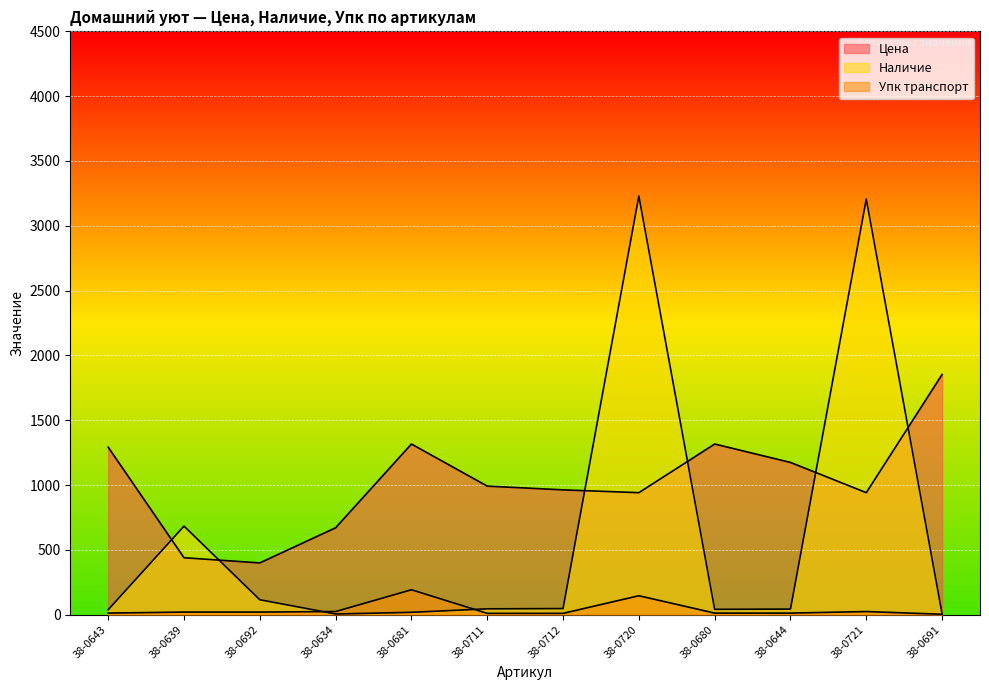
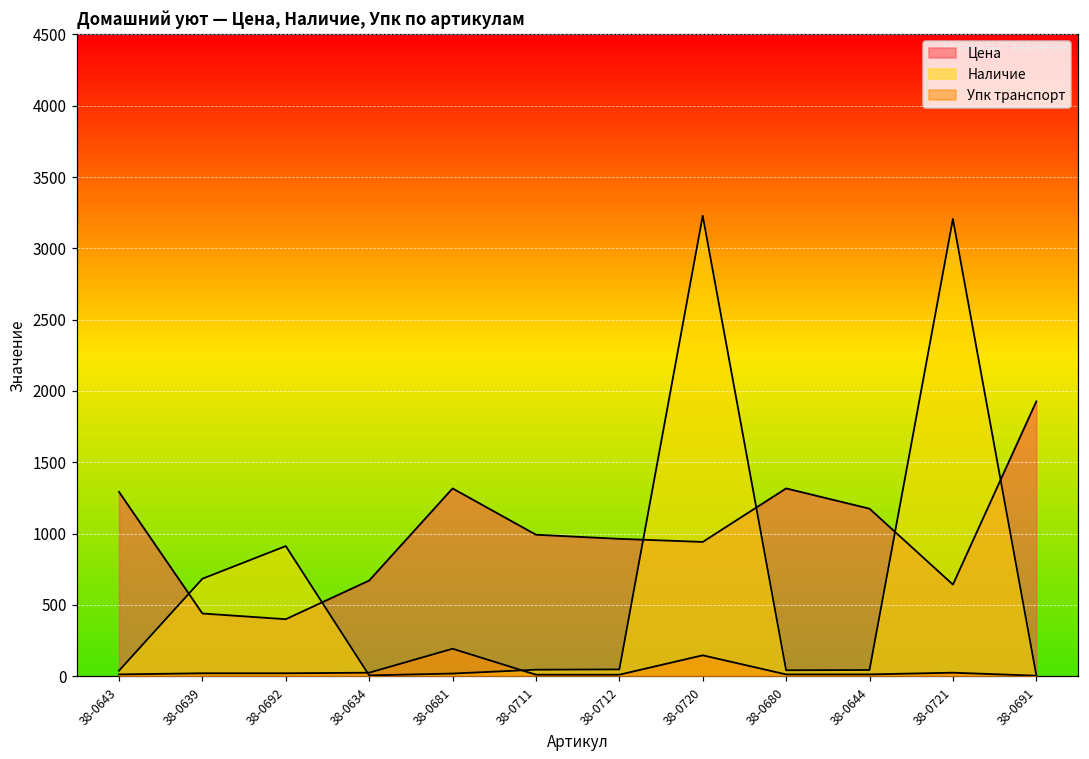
  {
    "Цена": {
      "38-0643": 1290,
      "38-0639": 440,
      "38-0692": 400,
      "38-0634": 670,
      "38-0681": 1320,
      "38-0711": 990,
      "38-0712": 960,
      "38-0720": 940,
      "38-0680": 1320,
      "38-0644": 1170,
-     "38-0721": 940,
-     "38-0691": 1850
+     "38-0721": 640,
+     "38-0691": 1930
    },
    "Наличие": {
      "38-0643": 40,
      "38-0639": 680,
-     "38-0692": 120,
+     "38-0692": 910,
      "38-0681": 20,
      "38-0711": 50,
      "38-0712": 50,
      "38-0720": 3230,
      "38-0680": 40,
      "38-0644": 40,
      "38-0721": 3210
    },
    "Упк транспорт": {
      "38-0643": 10,
      "38-0639": 20,
      "38-0692": 20,
      "38-0681": 190,
      "38-0711": 10,
      "38-0712": 10,
      "38-0720": 150,
      "38-0680": 10,
      "38-0644": 10,
      "38-0721": 20
    }
  }
